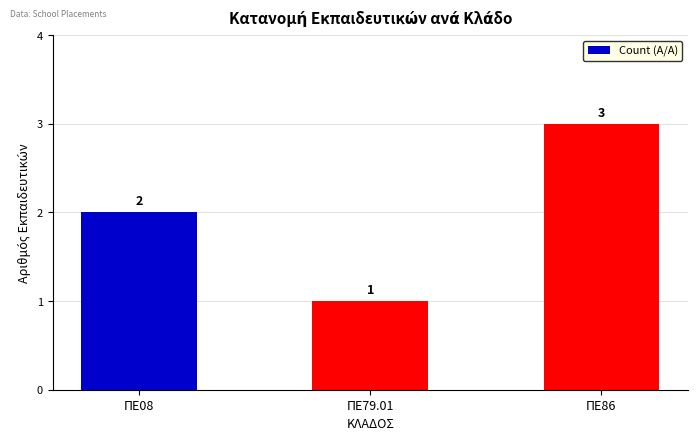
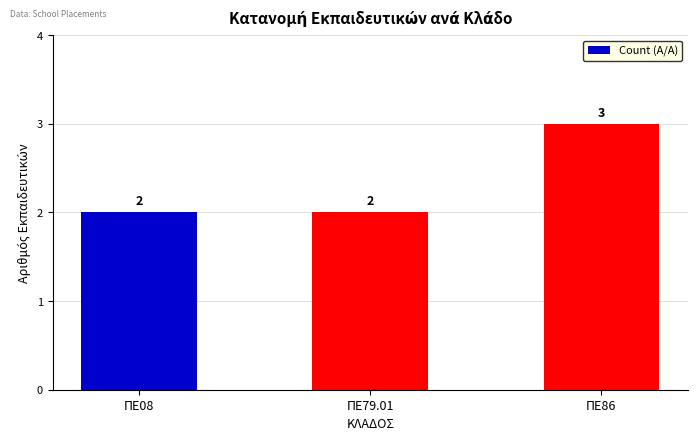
  {
    "ΠΕ08": 2,
-   "ΠΕ79.01": 1,
+   "ΠΕ79.01": 2,
    "ΠΕ86": 3
  }
